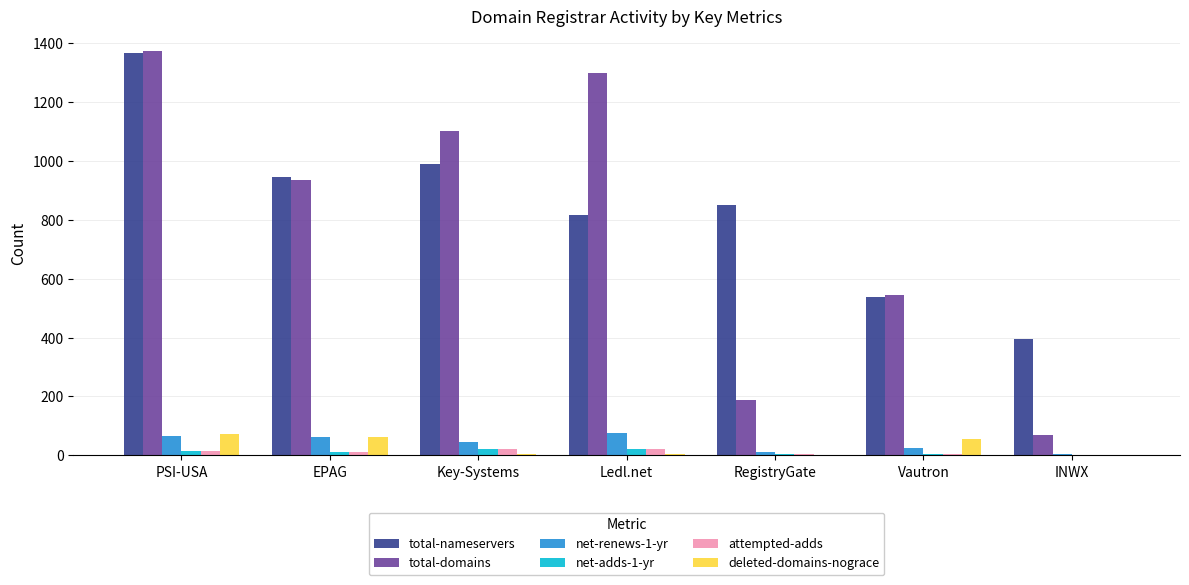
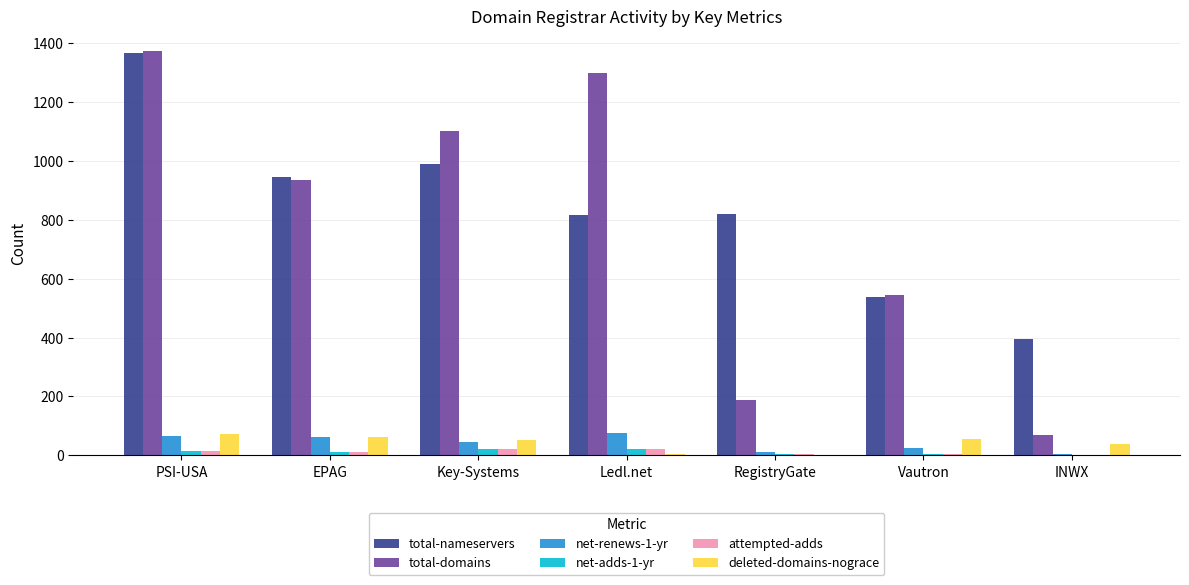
  {
    "total-nameservers": {
      "PSI-USA": 1370,
      "EPAG": 950,
      "Key-Systems": 990,
      "Ledl.net": 820,
-     "RegistryGate": 850,
+     "RegistryGate": 820,
      "Vautron": 540,
      "INWX": 390
    },
    "total-domains": {
      "PSI-USA": 1370,
      "EPAG": 940,
      "Key-Systems": 1100,
      "Ledl.net": 1300,
      "RegistryGate": 190,
      "Vautron": 550,
      "INWX": 70
    },
    "attempted-adds": {
      "PSI-USA": 20,
      "EPAG": 10,
      "Key-Systems": 20,
      "Ledl.net": 20
    },
    "deleted-domains-nograce": {
      "PSI-USA": 70,
      "EPAG": 60,
-     "Key-Systems": 10,
+     "Key-Systems": 50,
      "RegistryGate": 0,
      "Vautron": 60,
-     "INWX": 0
+     "INWX": 40
    }
  }
